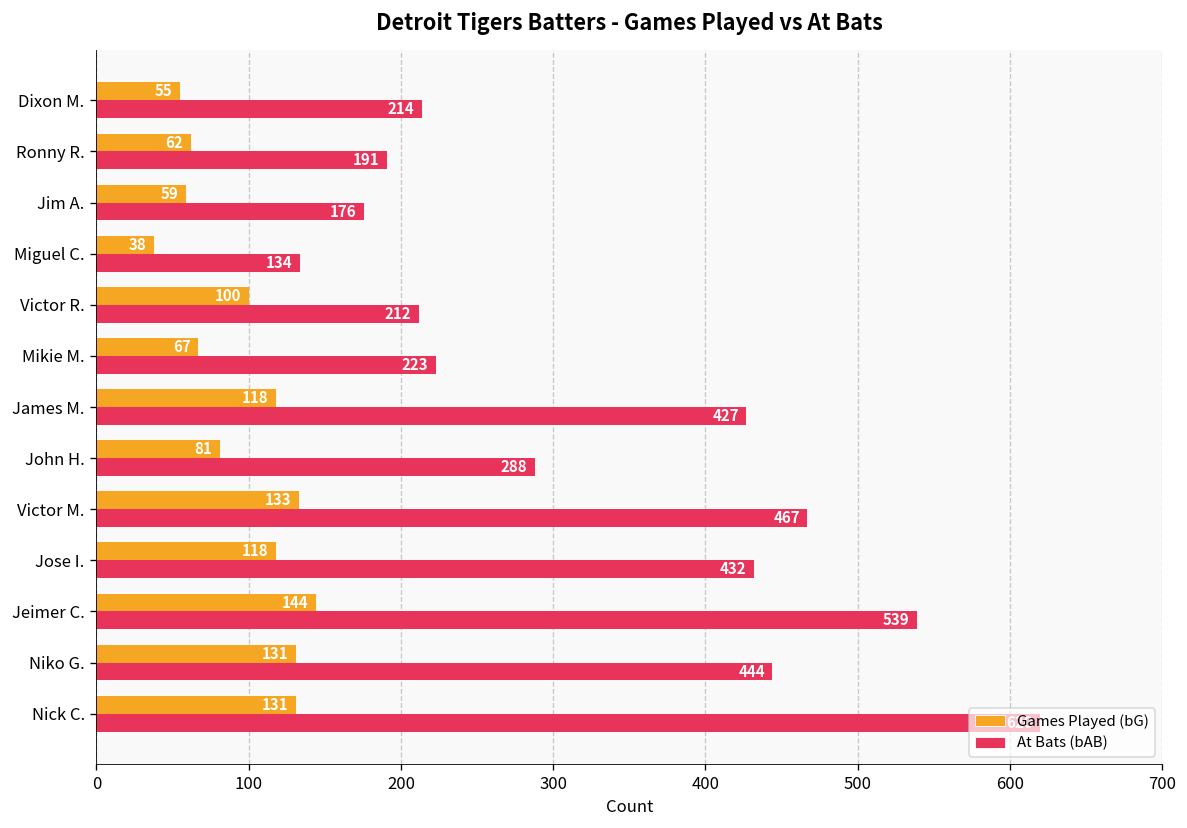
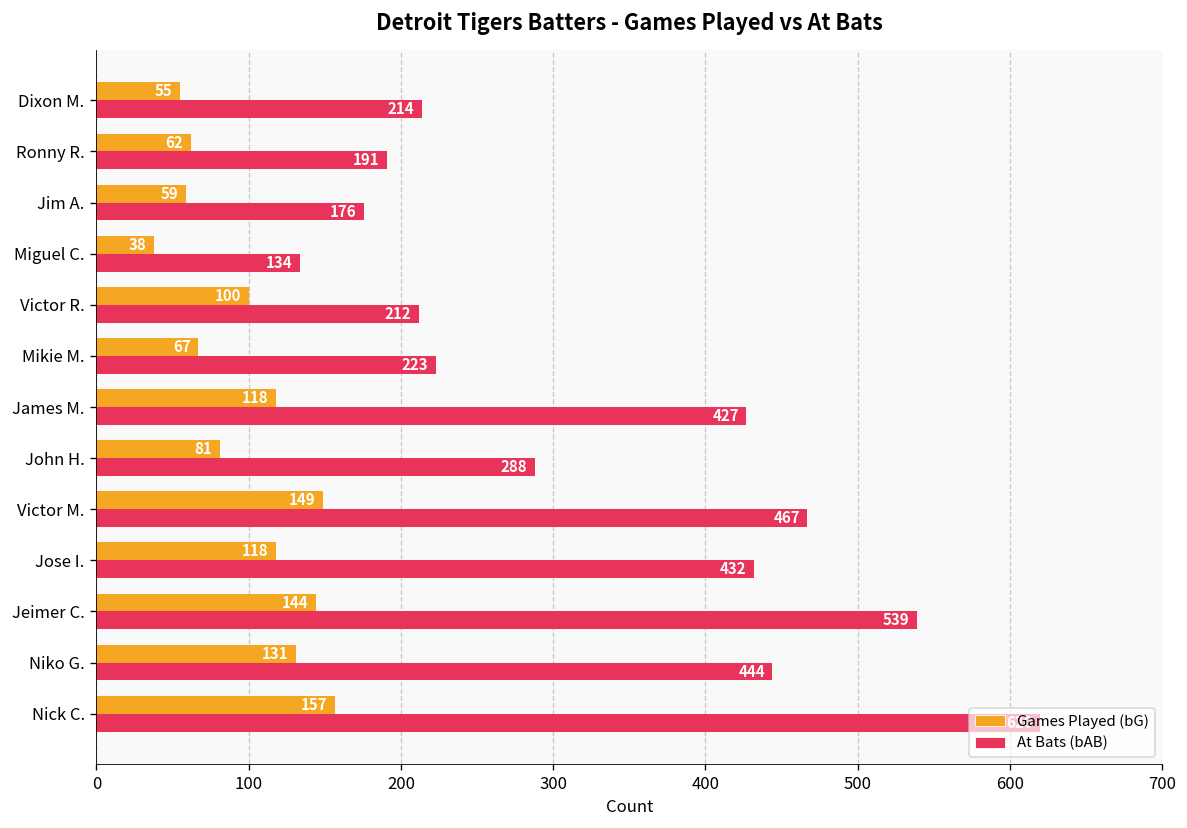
  {
    "Games Played (bG)": {
      "Dixon M.": 55,
      "Ronny R.": 62,
      "Jim A.": 59,
      "Miguel C.": 38,
      "Victor R.": 100,
      "Mikie M.": 67,
      "James M.": 118,
      "John H.": 81,
-     "Victor M.": 133,
+     "Victor M.": 149,
      "Jose I.": 118,
      "Jeimer C.": 144,
      "Niko G.": 131,
-     "Nick C.": 131
+     "Nick C.": 157
    },
    "At Bats (bAB)": {
      "Dixon M.": 214,
      "Ronny R.": 191,
      "Jim A.": 176,
      "Miguel C.": 134,
      "Victor R.": 212,
      "Mikie M.": 223,
      "James M.": 427,
      "John H.": 288,
      "Victor M.": 467,
      "Jose I.": 432,
      "Jeimer C.": 539,
      "Niko G.": 444
    }
  }
